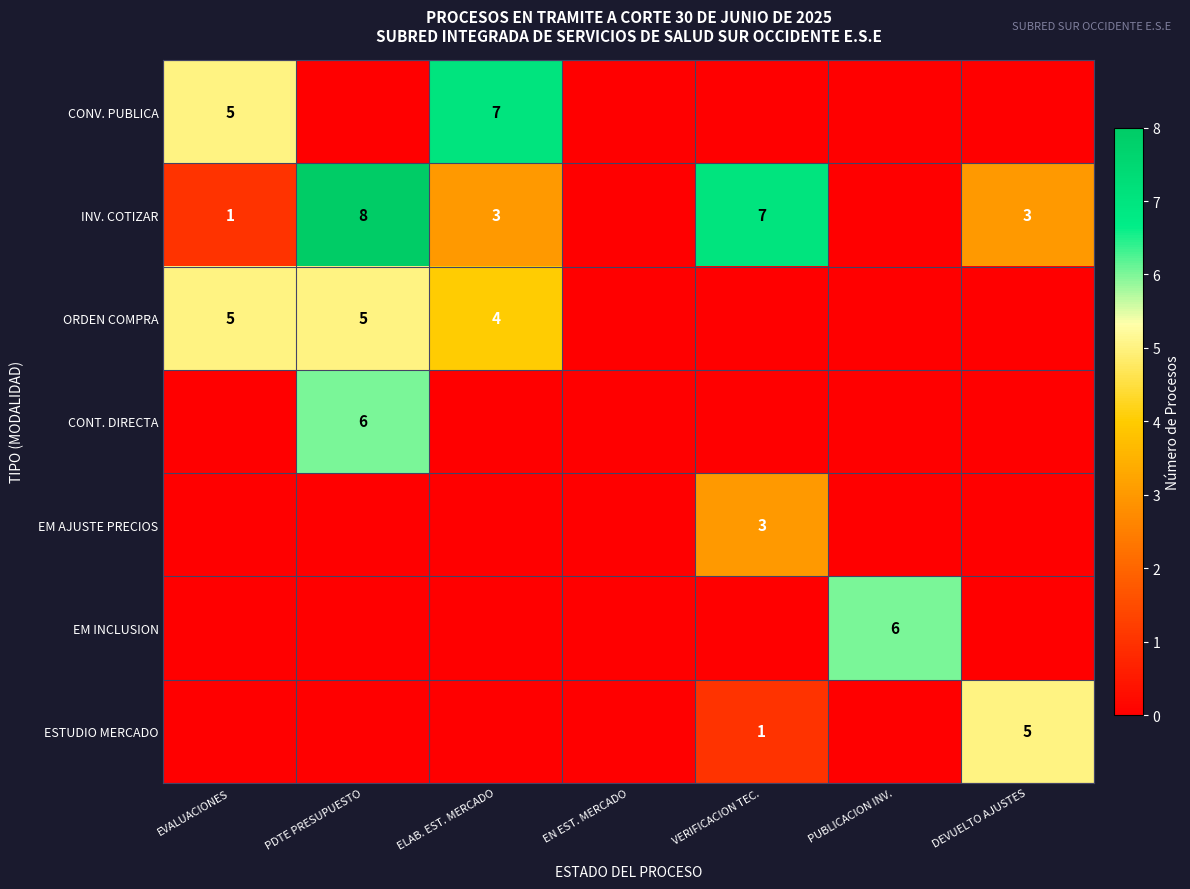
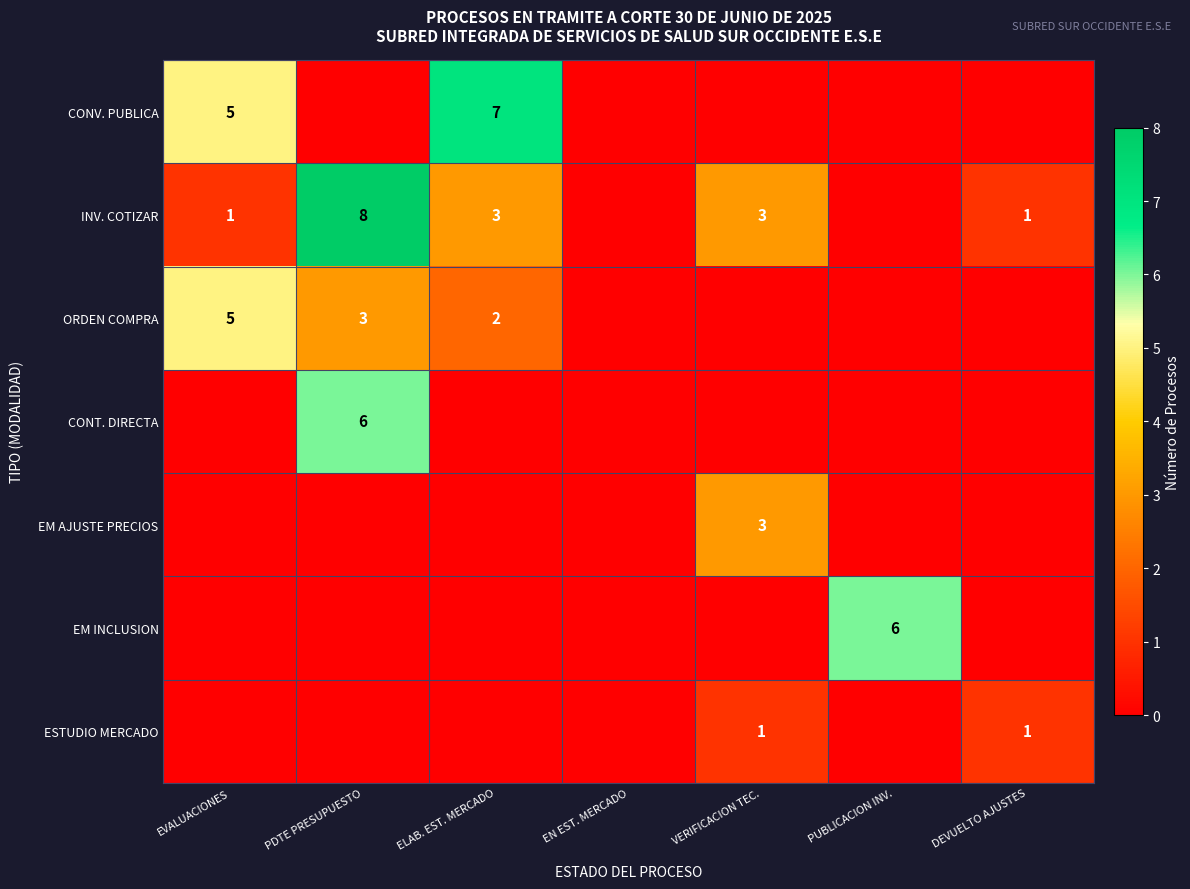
  {
    "CONV. PUBLICA": {
      "EVALUACIONES": 5,
      "ELAB. EST. MERCADO": 7
    },
    "INV. COTIZAR": {
      "EVALUACIONES": 1,
      "PDTE PRESUPUESTO": 8,
      "ELAB. EST. MERCADO": 3,
-     "VERIFICACION TEC.": 7,
-     "DEVUELTO AJUSTES": 3
+     "VERIFICACION TEC.": 3,
+     "DEVUELTO AJUSTES": 1
    },
    "ORDEN COMPRA": {
      "EVALUACIONES": 5,
-     "PDTE PRESUPUESTO": 5,
-     "ELAB. EST. MERCADO": 4
+     "PDTE PRESUPUESTO": 3,
+     "ELAB. EST. MERCADO": 2
    },
    "CONT. DIRECTA": {
      "PDTE PRESUPUESTO": 6
    },
    "EM AJUSTE PRECIOS": {
      "VERIFICACION TEC.": 3
    },
    "EM INCLUSION": {
      "PUBLICACION INV.": 6
    },
    "ESTUDIO MERCADO": {
      "VERIFICACION TEC.": 1,
-     "DEVUELTO AJUSTES": 5
+     "DEVUELTO AJUSTES": 1
    }
  }
